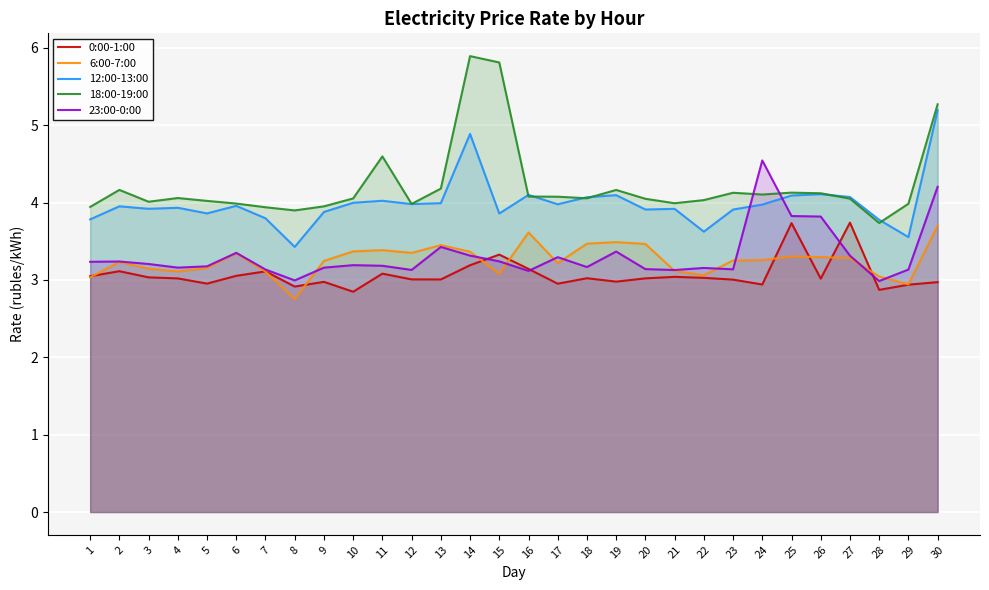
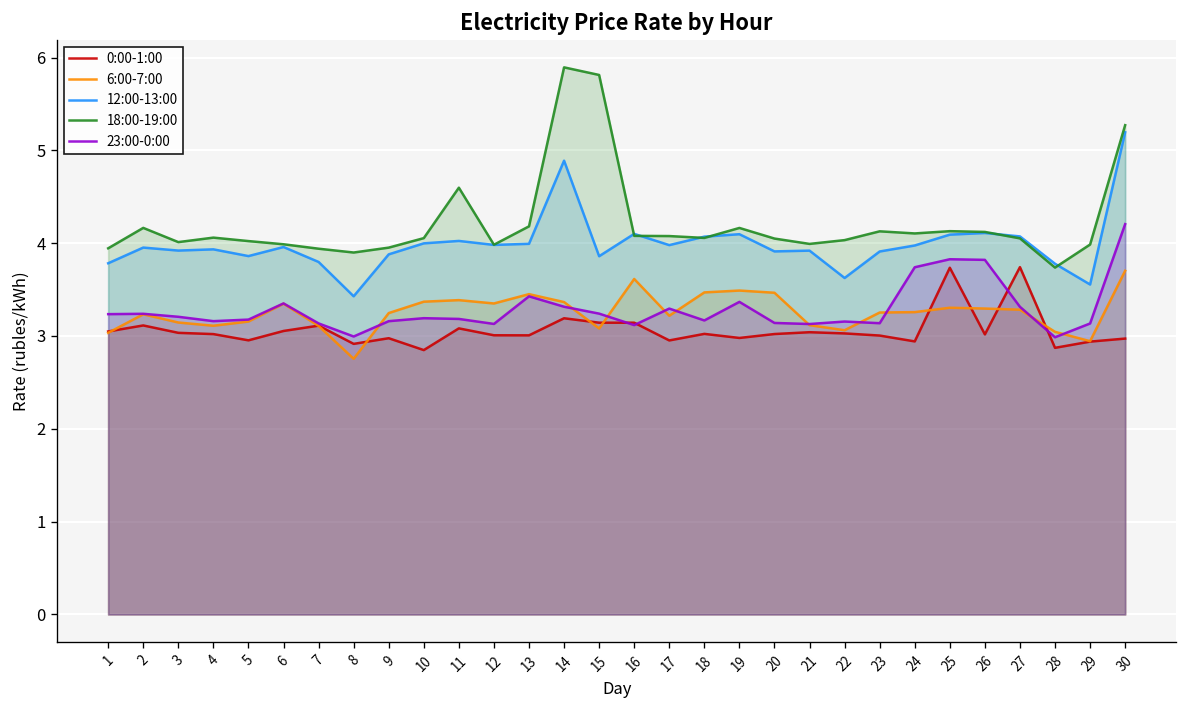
  {
    "0:00-1:00": {
      "2": 3.1,
      "3": 3.0,
      "4": 3.0,
      "5": 3.0,
      "6": 3.1,
      "8": 2.9,
      "9": 3.0,
      "10": 2.8,
      "11": 3.1,
      "12": 3.0,
      "13": 3.0,
      "14": 3.2,
-     "15": 3.3,
+     "15": 3.1,
      "17": 3.0,
      "18": 3.0,
      "19": 3.0,
      "20": 3.0,
      "21": 3.0,
      "22": 3.0,
      "23": 3.0,
      "24": 2.9,
      "25": 3.7,
      "26": 3.0,
      "27": 3.7,
      "28": 2.9,
      "30": 3.0
    },
    "6:00-7:00": {
      "3": 3.1,
      "4": 3.1,
      "8": 2.8,
      "9": 3.2,
      "10": 3.4,
      "11": 3.4,
      "12": 3.4,
      "14": 3.4,
      "15": 3.1,
      "16": 3.6,
      "17": 3.2,
      "18": 3.5,
      "19": 3.5,
      "20": 3.5,
      "22": 3.1,
      "23": 3.3,
      "24": 3.3,
      "25": 3.3,
      "26": 3.3,
      "28": 3.0,
      "30": 3.7
    },
    "12:00-13:00": {
      "1": 3.8,
      "2": 4.0,
      "3": 3.9,
      "4": 3.9,
      "5": 3.9,
      "7": 3.8,
      "8": 3.4,
      "9": 3.9,
      "10": 4.0,
      "11": 4.0,
      "13": 4.0,
      "14": 4.9,
      "15": 3.9,
      "17": 4.0,
      "19": 4.1,
      "20": 3.9,
      "21": 3.9,
      "22": 3.6,
      "23": 3.9,
      "24": 4.0,
      "25": 4.1,
      "28": 3.8,
      "29": 3.6,
      "30": 5.2
    },
    "18:00-19:00": {
      "1": 3.9,
      "2": 4.2,
      "3": 4.0,
      "4": 4.1,
      "5": 4.0,
      "7": 3.9,
      "8": 3.9,
      "9": 4.0,
      "10": 4.1,
      "11": 4.6,
      "13": 4.2,
      "14": 5.9,
      "15": 5.8,
      "17": 4.1,
      "19": 4.2,
      "20": 4.0,
      "21": 4.0,
      "22": 4.0,
      "23": 4.1,
      "24": 4.1,
      "25": 4.1,
      "28": 3.7,
      "29": 4.0,
      "30": 5.3
    },
    "23:00-0:00": {
      "1": 3.2,
      "3": 3.2,
      "4": 3.2,
      "8": 3.0,
      "9": 3.2,
      "10": 3.2,
      "11": 3.2,
      "12": 3.1,
      "14": 3.3,
      "15": 3.2,
      "17": 3.3,
      "18": 3.2,
      "19": 3.4,
      "20": 3.1,
      "22": 3.2,
      "23": 3.1,
-     "24": 4.5,
+     "24": 3.7,
      "25": 3.8,
      "26": 3.8,
      "28": 3.0,
      "29": 3.1,
      "30": 4.2
    }
  }
